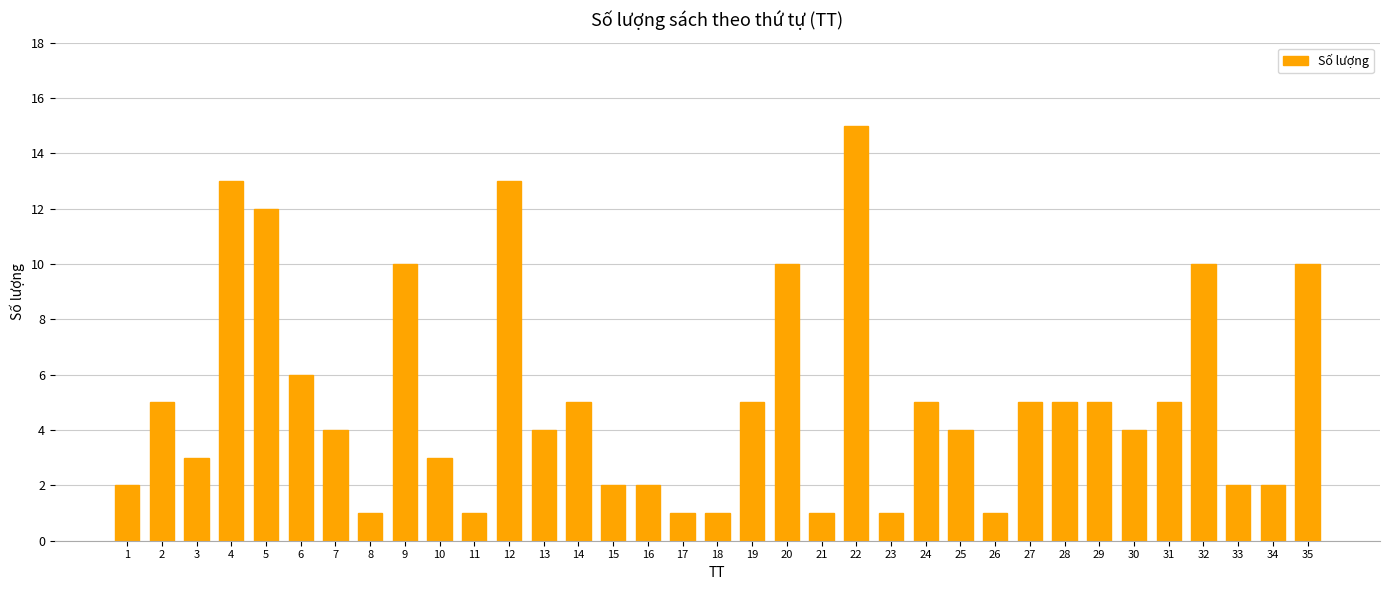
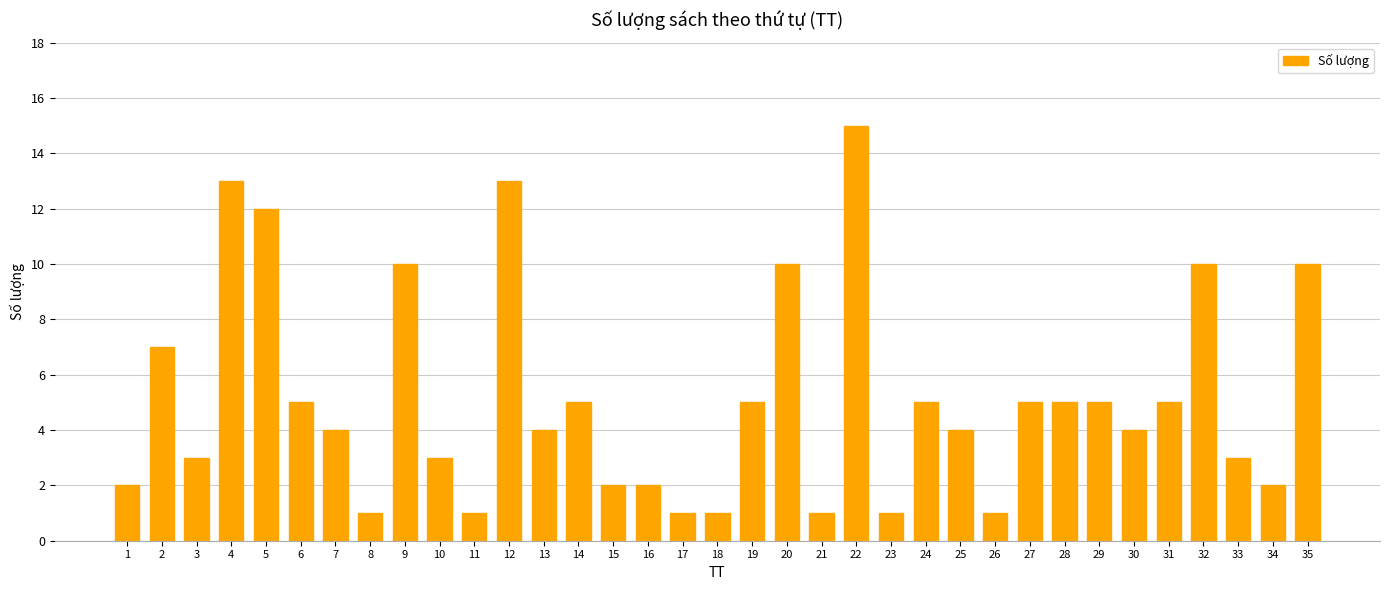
  {
    "1": 2,
-   "2": 5,
+   "2": 7,
    "3": 3,
    "4": 13,
    "5": 12,
-   "6": 6,
+   "6": 5,
    "7": 4,
    "8": 1,
    "9": 10,
    "10": 3,
    "11": 1,
    "12": 13,
    "13": 4,
    "14": 5,
    "15": 2,
    "16": 2,
    "17": 1,
    "18": 1,
    "19": 5,
    "20": 10,
    "21": 1,
    "22": 15,
    "23": 1,
    "24": 5,
    "25": 4,
    "26": 1,
    "27": 5,
    "28": 5,
    "29": 5,
    "30": 4,
    "31": 5,
    "32": 10,
-   "33": 2,
+   "33": 3,
    "34": 2,
    "35": 10
  }
